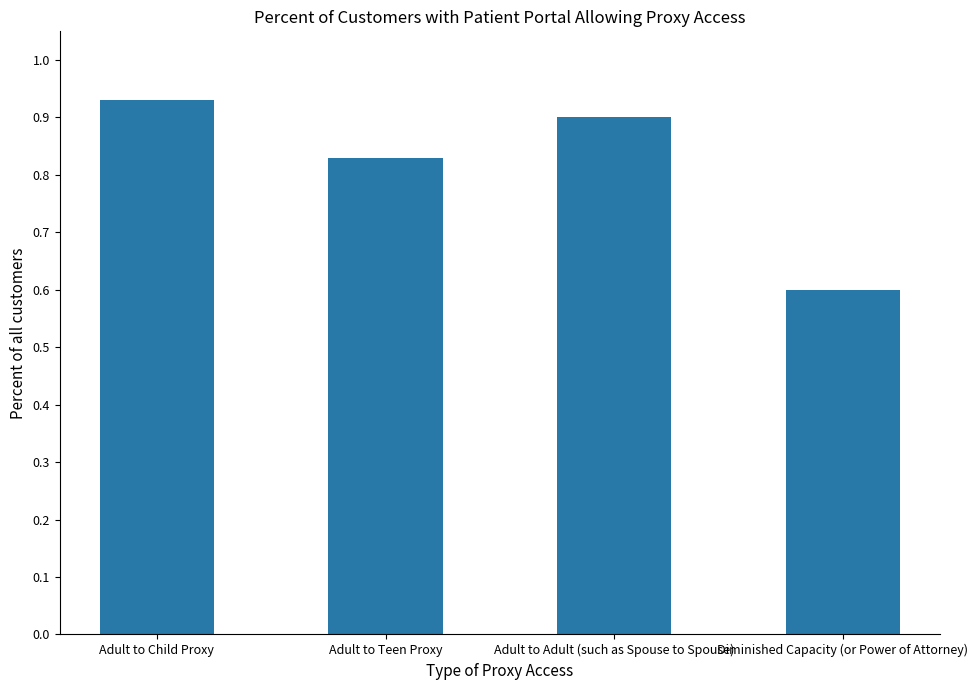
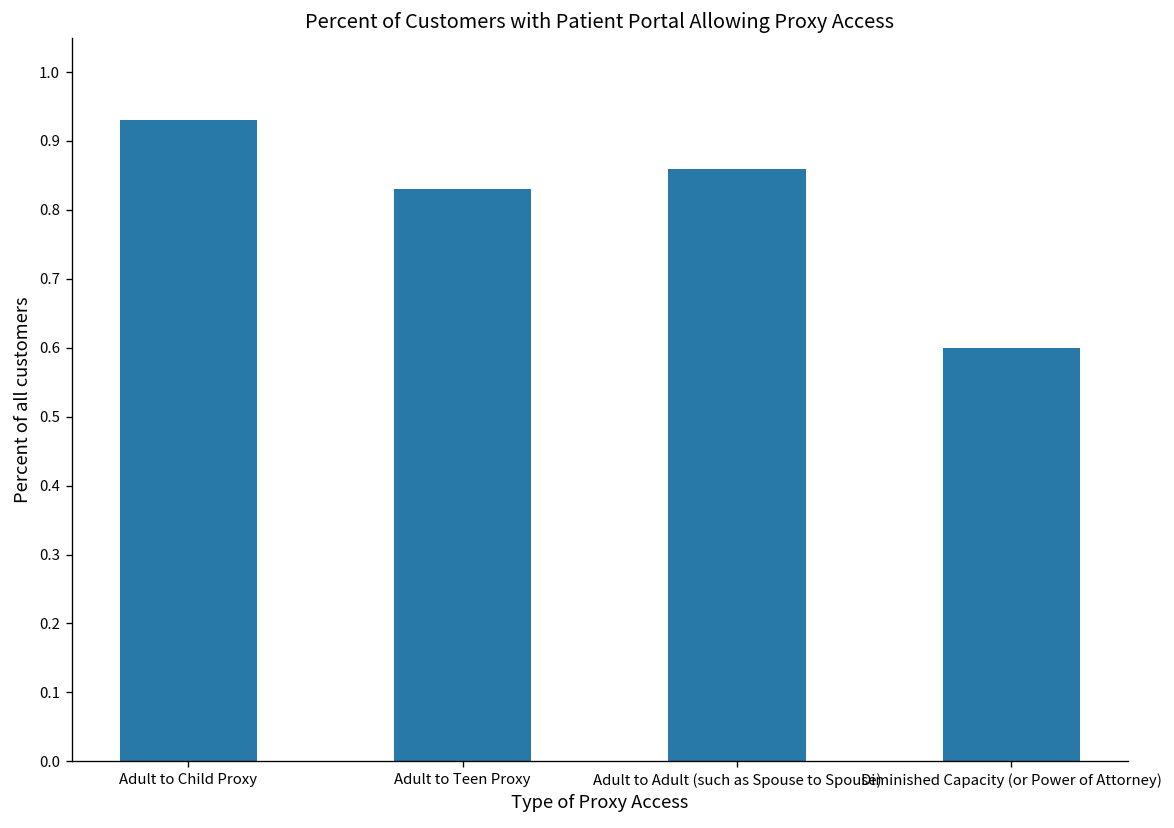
  {
    "Adult to Child Proxy": 0.93,
    "Adult to Teen Proxy": 0.83,
-   "Adult to Adult (such as Spouse to Spouse)": 0.90,
+   "Adult to Adult (such as Spouse to Spouse)": 0.86,
    "Diminished Capacity (or Power of Attorney)": 0.60
  }
